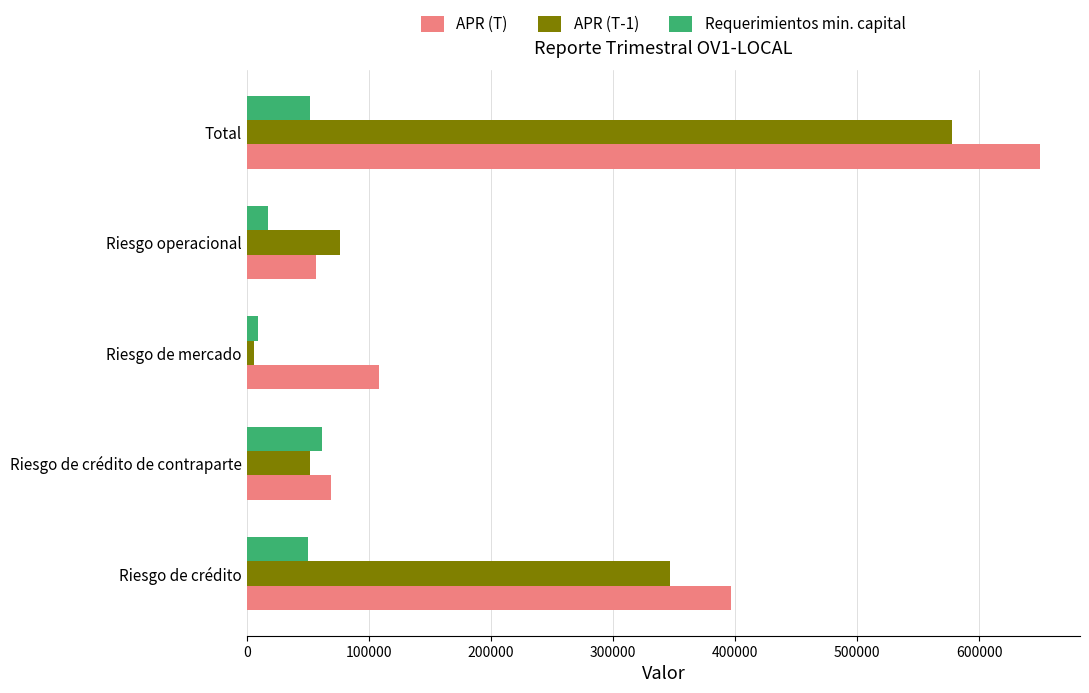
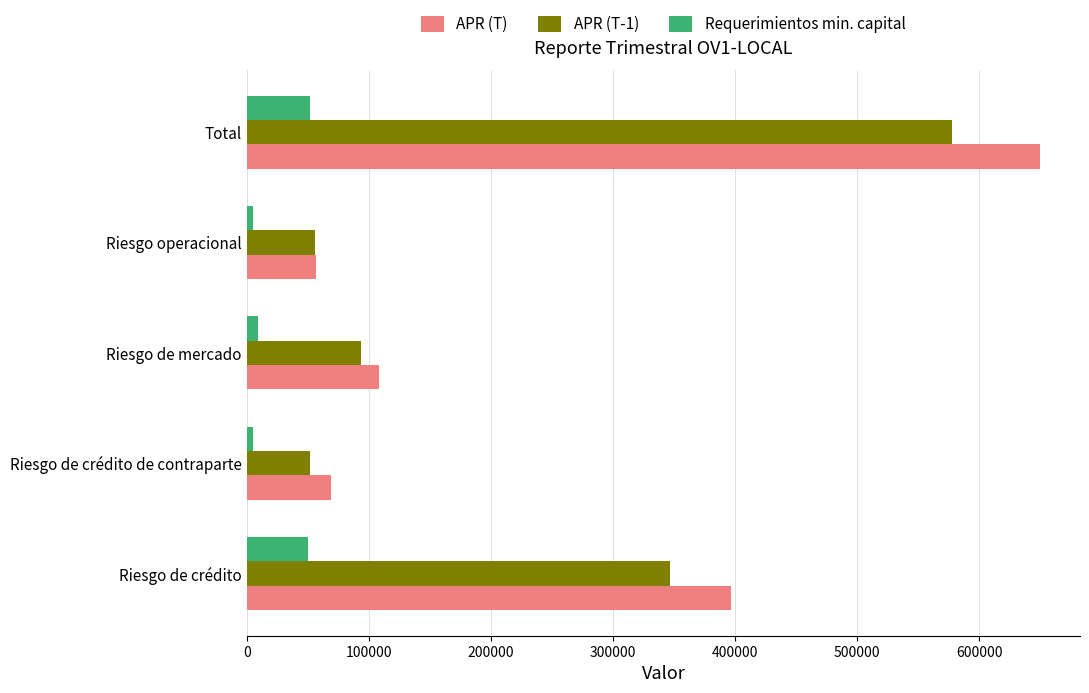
  {
    "APR (T)": {
      "Total": 650000,
      "Riesgo operacional": 57000,
      "Riesgo de mercado": 108000,
      "Riesgo de crédito de contraparte": 69000,
      "Riesgo de crédito": 397000
    },
    "APR (T-1)": {
      "Total": 578000,
-     "Riesgo operacional": 76000,
-     "Riesgo de mercado": 6000,
+     "Riesgo operacional": 56000,
+     "Riesgo de mercado": 94000,
      "Riesgo de crédito de contraparte": 52000,
      "Riesgo de crédito": 347000
    },
    "Requerimientos min. capital": {
      "Total": 52000,
-     "Riesgo operacional": 17000,
+     "Riesgo operacional": 6000,
      "Riesgo de mercado": 9000,
-     "Riesgo de crédito de contraparte": 61000,
+     "Riesgo de crédito de contraparte": 6000,
      "Riesgo de crédito": 51000
    }
  }
